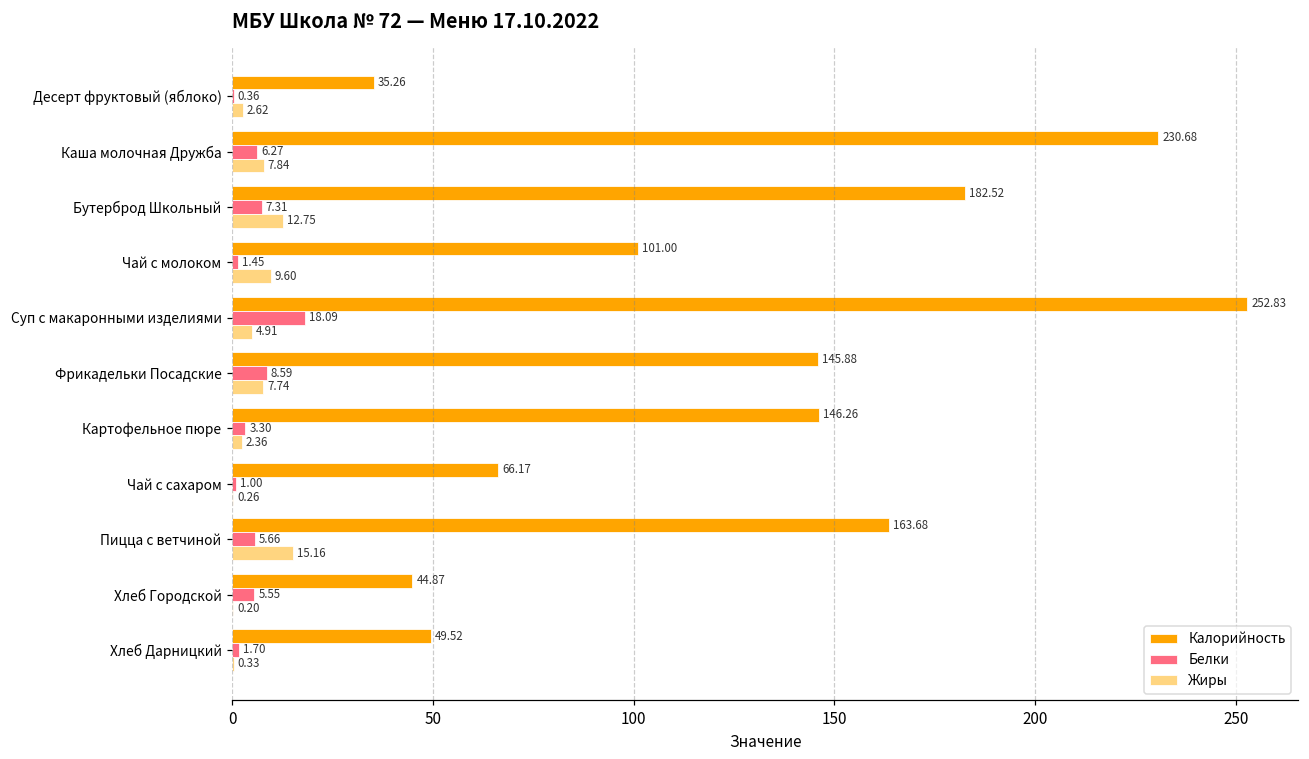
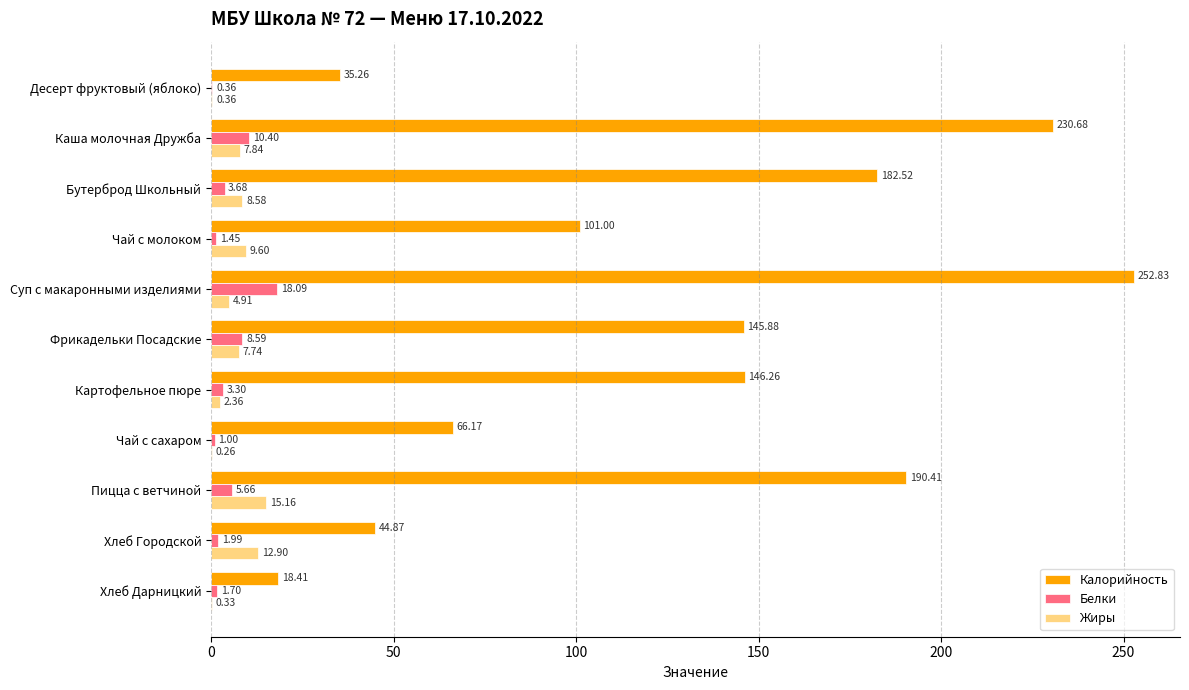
  {
    "Калорийность": {
      "Десерт фруктовый (яблоко)": 35.26,
      "Каша молочная Дружба": 230.68,
      "Бутерброд Школьный": 182.52,
      "Чай с молоком": 101.00,
      "Суп с макаронными изделиями": 252.83,
      "Фрикадельки Посадские": 145.88,
      "Картофельное пюре": 146.26,
      "Чай с сахаром": 66.17,
-     "Пицца с ветчиной": 163.68,
+     "Пицца с ветчиной": 190.41,
      "Хлеб Городской": 44.87,
-     "Хлеб Дарницкий": 49.52
+     "Хлеб Дарницкий": 18.41
    },
    "Белки": {
      "Десерт фруктовый (яблоко)": 0.36,
-     "Каша молочная Дружба": 6.27,
-     "Бутерброд Школьный": 7.31,
+     "Каша молочная Дружба": 10.40,
+     "Бутерброд Школьный": 3.68,
      "Чай с молоком": 1.45,
      "Суп с макаронными изделиями": 18.09,
      "Фрикадельки Посадские": 8.59,
      "Картофельное пюре": 3.30,
      "Чай с сахаром": 1.00,
      "Пицца с ветчиной": 5.66,
-     "Хлеб Городской": 5.55,
+     "Хлеб Городской": 1.99,
      "Хлеб Дарницкий": 1.70
    },
    "Жиры": {
-     "Десерт фруктовый (яблоко)": 2.62,
+     "Десерт фруктовый (яблоко)": 0.36,
      "Каша молочная Дружба": 7.84,
-     "Бутерброд Школьный": 12.75,
+     "Бутерброд Школьный": 8.58,
      "Чай с молоком": 9.60,
      "Суп с макаронными изделиями": 4.91,
      "Фрикадельки Посадские": 7.74,
      "Картофельное пюре": 2.36,
      "Чай с сахаром": 0.26,
      "Пицца с ветчиной": 15.16,
-     "Хлеб Городской": 0.20,
+     "Хлеб Городской": 12.90,
      "Хлеб Дарницкий": 0.33
    }
  }
